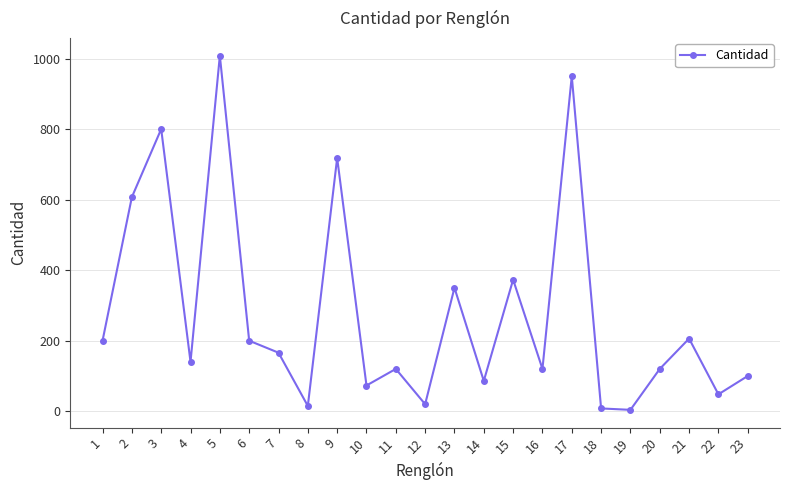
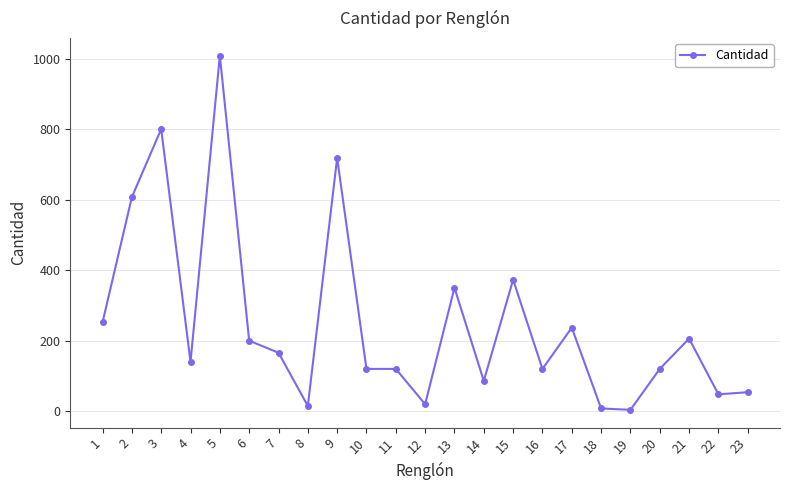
  {
-   "1": 200,
+   "1": 250,
    "2": 610,
    "3": 800,
    "4": 140,
    "5": 1010,
    "6": 200,
    "7": 170,
    "8": 20,
    "9": 720,
-   "10": 70,
+   "10": 120,
    "11": 120,
    "12": 20,
    "13": 350,
    "14": 90,
    "15": 370,
    "16": 120,
-   "17": 950,
+   "17": 240,
    "18": 10,
    "19": 0,
    "20": 120,
    "21": 210,
    "22": 50,
-   "23": 100
+   "23": 50
  }
